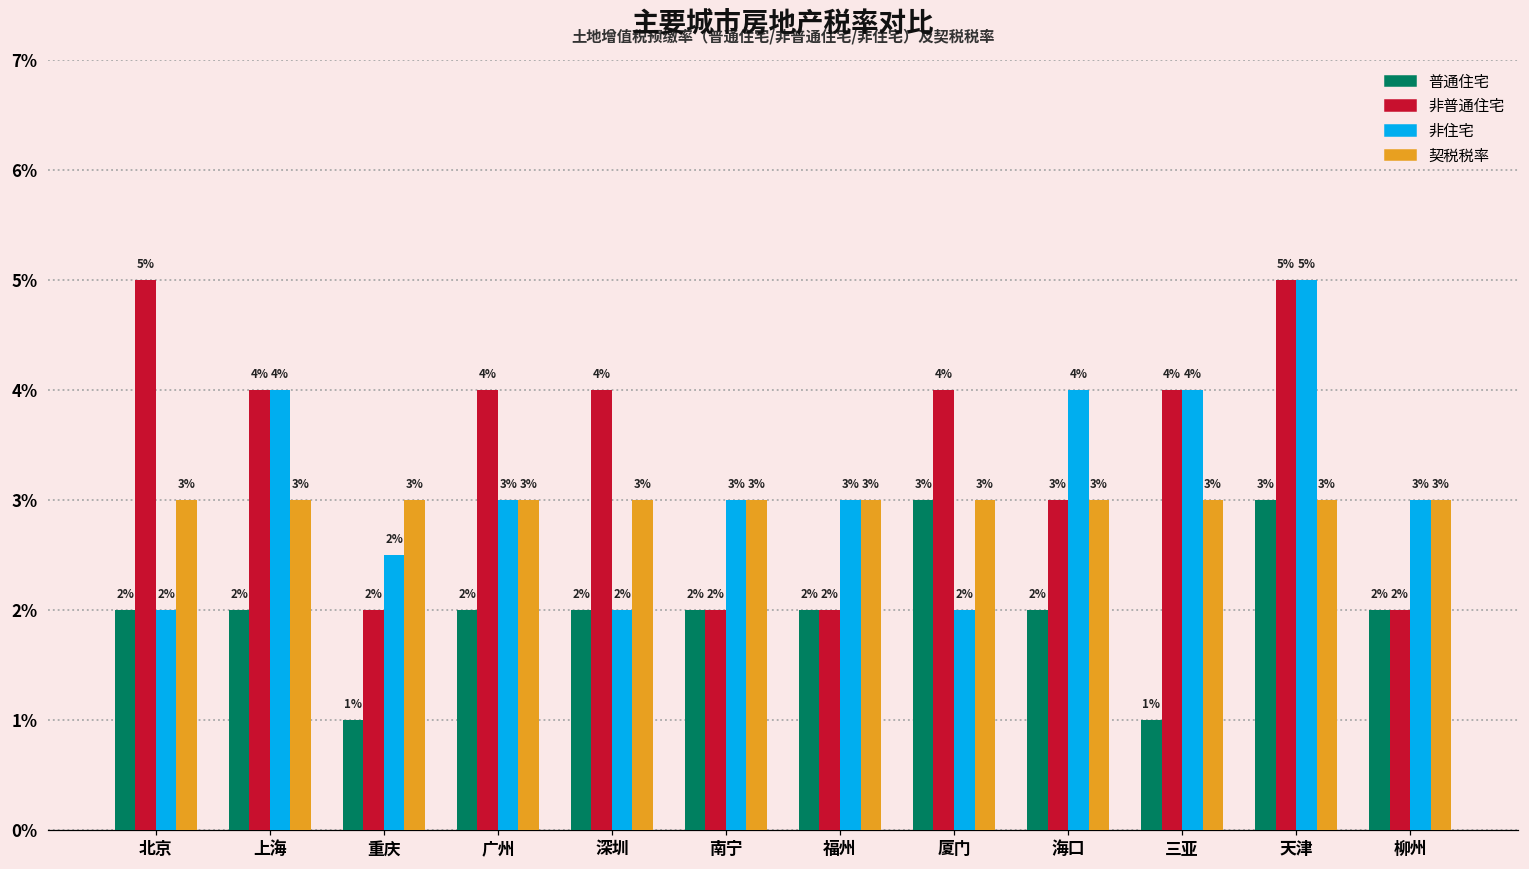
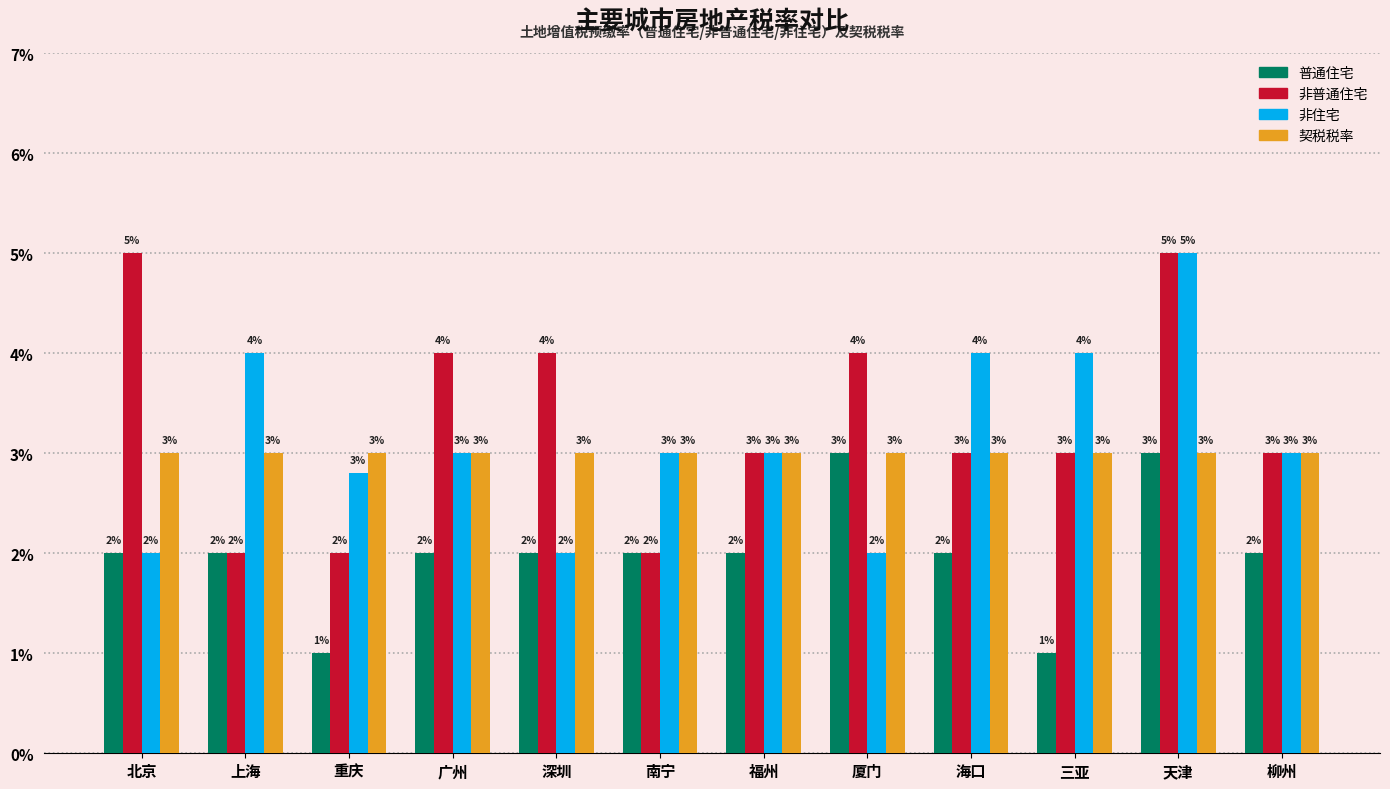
  {
    "普通住宅": {
      "北京": "2%",
      "上海": "2%",
      "重庆": "1%",
      "广州": "2%",
      "深圳": "2%",
      "南宁": "2%",
      "福州": "2%",
      "厦门": "3%",
      "海口": "2%",
      "三亚": "1%",
      "天津": "3%",
      "柳州": "2%"
    },
    "非普通住宅": {
      "北京": "5%",
-     "上海": "4%",
+     "上海": "2%",
      "重庆": "2%",
      "广州": "4%",
      "深圳": "4%",
      "南宁": "2%",
-     "福州": "2%",
+     "福州": "3%",
      "厦门": "4%",
      "海口": "3%",
-     "三亚": "4%",
+     "三亚": "3%",
      "天津": "5%",
-     "柳州": "2%"
+     "柳州": "3%"
    },
    "非住宅": {
      "北京": "2%",
      "上海": "4%",
-     "重庆": "2%",
+     "重庆": "3%",
      "广州": "3%",
      "深圳": "2%",
      "南宁": "3%",
      "福州": "3%",
      "厦门": "2%",
      "海口": "4%",
      "三亚": "4%",
      "天津": "5%",
      "柳州": "3%"
    },
    "契税税率": {
      "北京": "3%",
      "上海": "3%",
      "重庆": "3%",
      "广州": "3%",
      "深圳": "3%",
      "南宁": "3%",
      "福州": "3%",
      "厦门": "3%",
      "海口": "3%",
      "三亚": "3%",
      "天津": "3%",
      "柳州": "3%"
    }
  }
